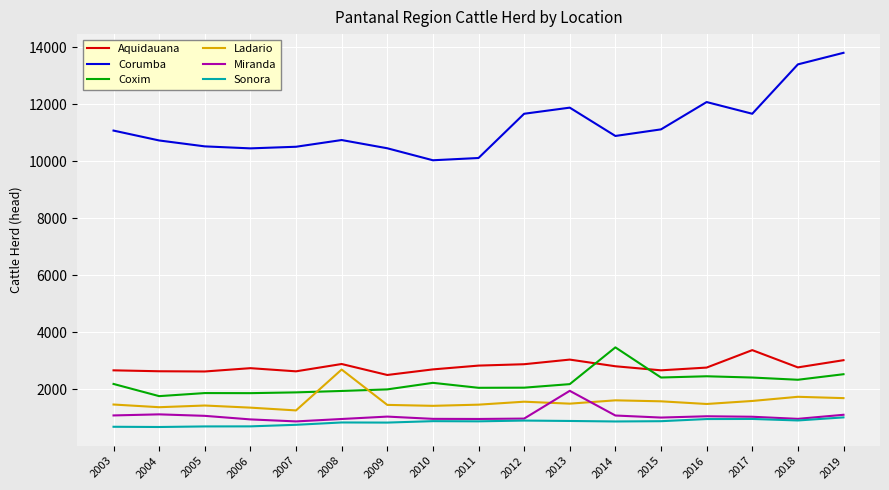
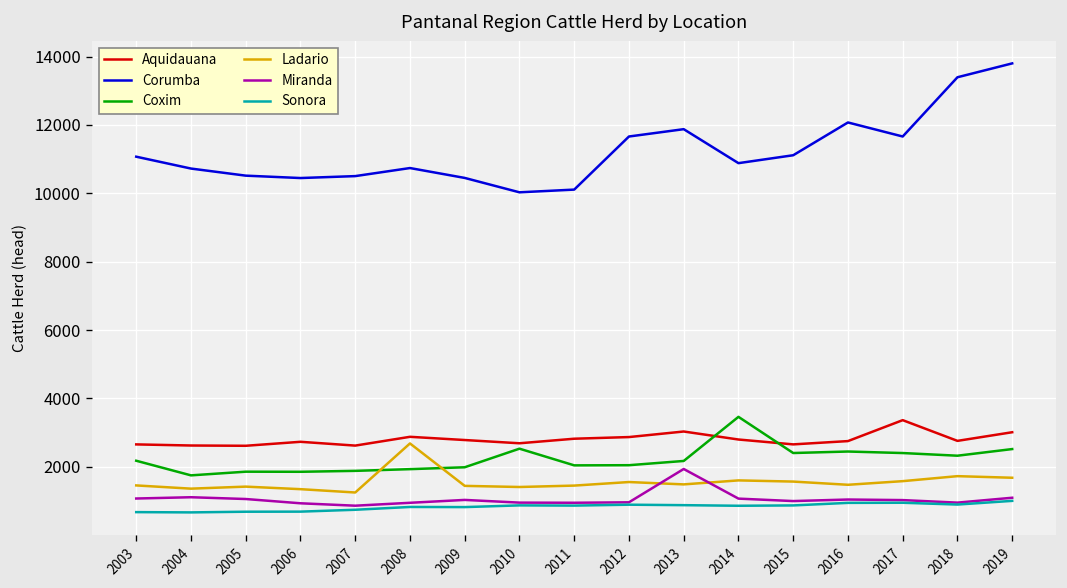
  {
    "Aquidauana": {
      "2003": 2700,
      "2004": 2600,
      "2005": 2600,
      "2006": 2700,
      "2007": 2600,
      "2008": 2900,
-     "2009": 2500,
+     "2009": 2800,
      "2010": 2700,
      "2011": 2800,
      "2012": 2900,
      "2013": 3000,
      "2014": 2800,
      "2015": 2700,
      "2016": 2800,
      "2017": 3400,
      "2018": 2800,
      "2019": 3000
    },
    "Corumba": {
      "2003": 11100,
      "2004": 10700,
      "2005": 10500,
      "2006": 10400,
      "2007": 10500,
      "2008": 10700,
      "2009": 10500,
      "2010": 10000,
      "2011": 10100,
      "2012": 11700,
      "2013": 11900,
      "2014": 10900,
      "2015": 11100,
      "2016": 12100,
      "2017": 11700,
      "2018": 13400,
      "2019": 13800
    },
    "Coxim": {
      "2003": 2200,
      "2004": 1800,
      "2005": 1900,
      "2006": 1900,
      "2007": 1900,
      "2008": 1900,
      "2009": 2000,
-     "2010": 2200,
+     "2010": 2500,
      "2011": 2000,
      "2012": 2000,
      "2013": 2200,
      "2014": 3500,
      "2015": 2400,
      "2016": 2400,
      "2017": 2400,
      "2018": 2300,
      "2019": 2500
    },
    "Ladario": {
      "2003": 1500,
      "2004": 1400,
      "2005": 1400,
      "2006": 1300,
      "2007": 1200,
      "2008": 2700,
      "2009": 1400,
      "2010": 1400,
      "2011": 1500,
      "2012": 1600,
      "2013": 1500,
      "2014": 1600,
      "2015": 1600,
      "2016": 1500,
      "2017": 1600,
      "2018": 1700,
      "2019": 1700
    },
    "Miranda": {
      "2003": 1100,
      "2004": 1100,
      "2005": 1100,
      "2006": 900,
      "2007": 900,
      "2008": 900,
      "2009": 1000,
      "2013": 1900,
      "2014": 1100,
      "2015": 1000,
      "2016": 1000,
      "2019": 1100
    },
    "Sonora": {
      "2003": 700,
      "2004": 700,
      "2005": 700,
      "2006": 700,
      "2007": 700,
      "2008": 800,
      "2009": 800,
      "2013": 900,
      "2014": 900,
      "2015": 900,
      "2016": 900,
      "2019": 1000
    }
  }
